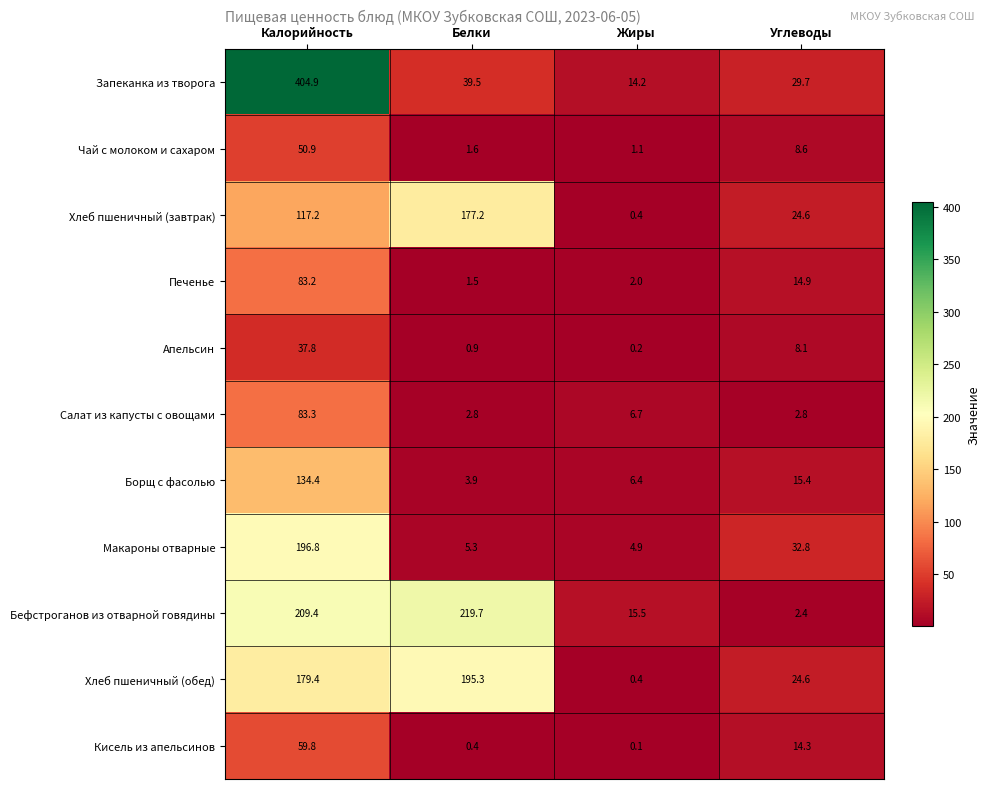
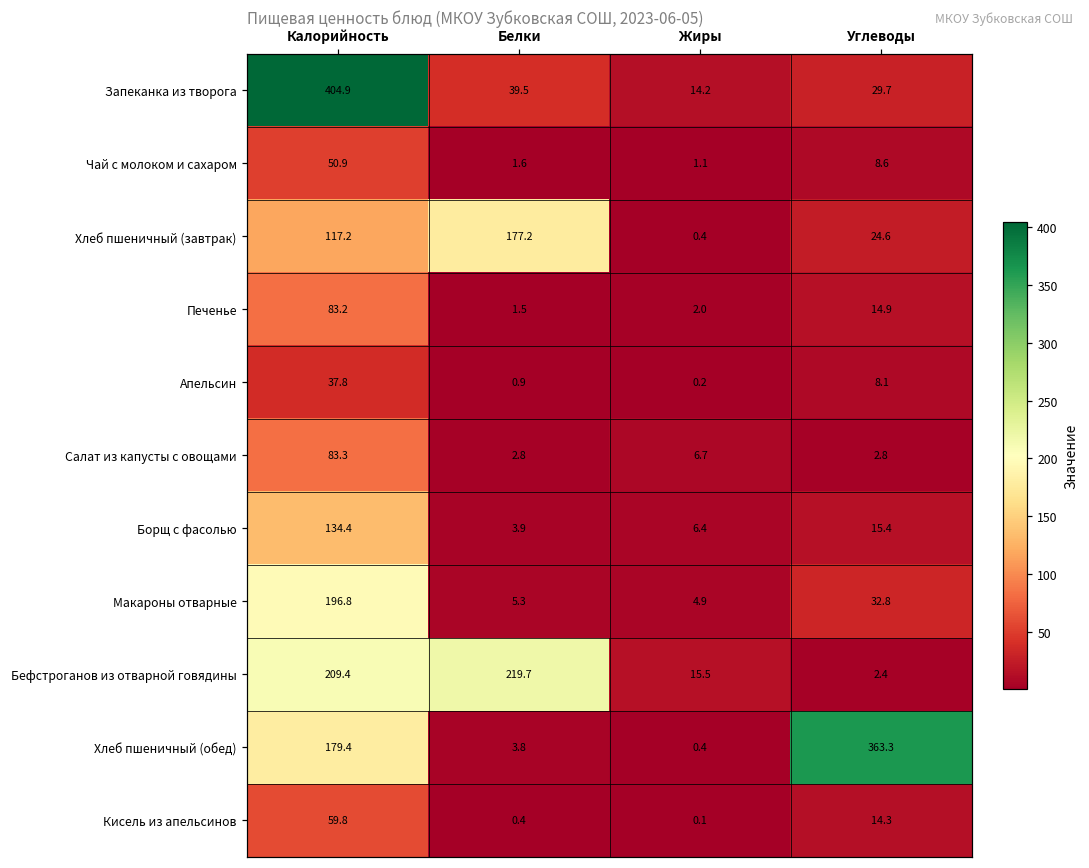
  {
    "Запеканка из творога": {
      "Калорийность": 404.9,
      "Белки": 39.5,
      "Жиры": 14.2,
      "Углеводы": 29.7
    },
    "Чай с молоком и сахаром": {
      "Калорийность": 50.9,
      "Белки": 1.6,
      "Жиры": 1.1,
      "Углеводы": 8.6
    },
    "Хлеб пшеничный (завтрак)": {
      "Калорийность": 117.2,
      "Белки": 177.2,
      "Жиры": 0.4,
      "Углеводы": 24.6
    },
    "Печенье": {
      "Калорийность": 83.2,
      "Белки": 1.5,
      "Жиры": 2.0,
      "Углеводы": 14.9
    },
    "Апельсин": {
      "Калорийность": 37.8,
      "Белки": 0.9,
      "Жиры": 0.2,
      "Углеводы": 8.1
    },
    "Салат из капусты с овощами": {
      "Калорийность": 83.3,
      "Белки": 2.8,
      "Жиры": 6.7,
      "Углеводы": 2.8
    },
    "Борщ с фасолью": {
      "Калорийность": 134.4,
      "Белки": 3.9,
      "Жиры": 6.4,
      "Углеводы": 15.4
    },
    "Макароны отварные": {
      "Калорийность": 196.8,
      "Белки": 5.3,
      "Жиры": 4.9,
      "Углеводы": 32.8
    },
    "Бефстроганов из отварной говядины": {
      "Калорийность": 209.4,
      "Белки": 219.7,
      "Жиры": 15.5,
      "Углеводы": 2.4
    },
    "Хлеб пшеничный (обед)": {
      "Калорийность": 179.4,
-     "Белки": 195.3,
+     "Белки": 3.8,
      "Жиры": 0.4,
-     "Углеводы": 24.6
+     "Углеводы": 363.3
    },
    "Кисель из апельсинов": {
      "Калорийность": 59.8,
      "Белки": 0.4,
      "Жиры": 0.1,
      "Углеводы": 14.3
    }
  }
